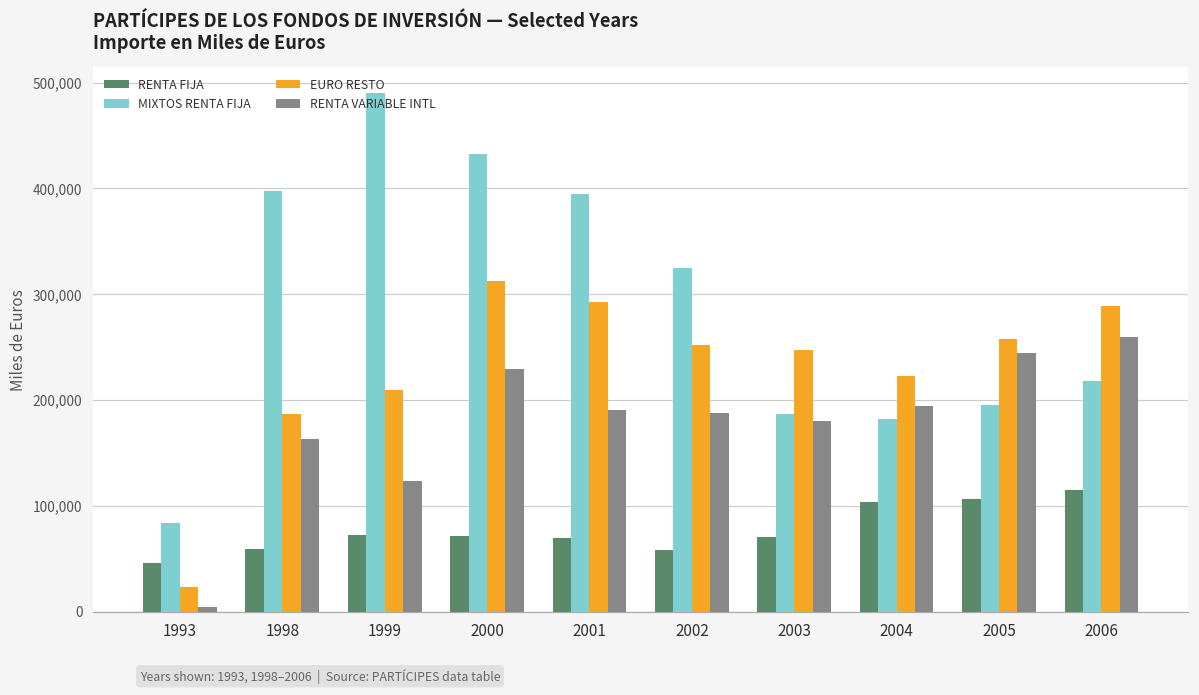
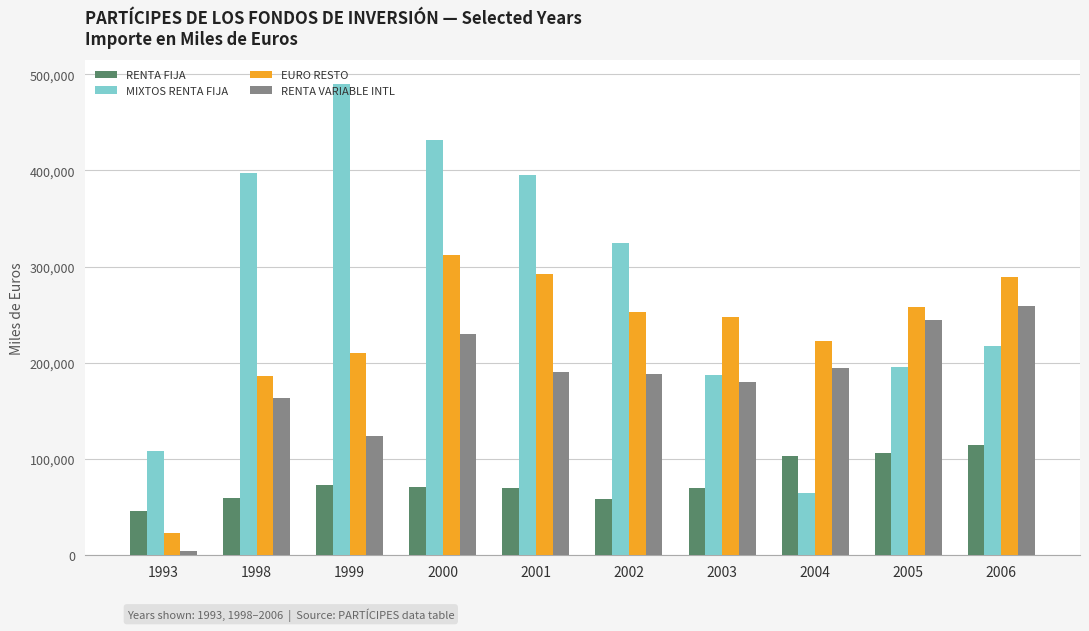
  {
    "MIXTOS RENTA FIJA": {
-     "1993": "80,000",
+     "1993": "110,000",
      "1998": "400,000",
      "1999": "490,000",
      "2000": "430,000",
      "2001": "390,000",
      "2002": "320,000",
      "2003": "190,000",
-     "2004": "180,000",
+     "2004": "60,000",
      "2005": "200,000",
      "2006": "220,000"
    },
    "EURO RESTO": {
      "1993": "20,000",
      "1998": "190,000",
      "1999": "210,000",
      "2000": "310,000",
      "2001": "290,000",
      "2002": "250,000",
      "2003": "250,000",
      "2004": "220,000",
      "2005": "260,000",
      "2006": "290,000"
    }
  }
